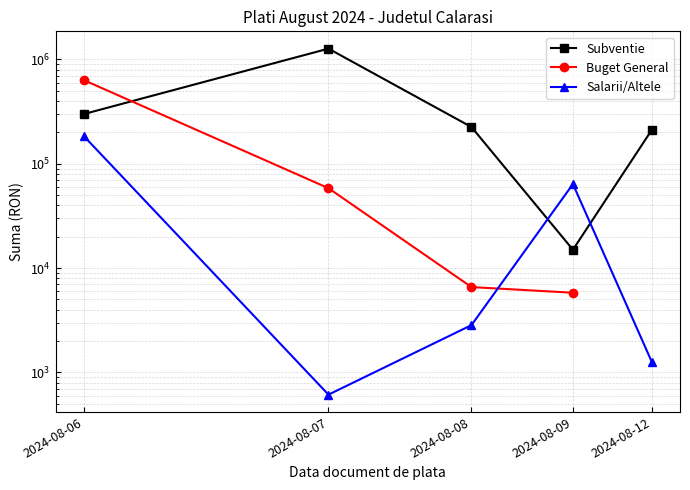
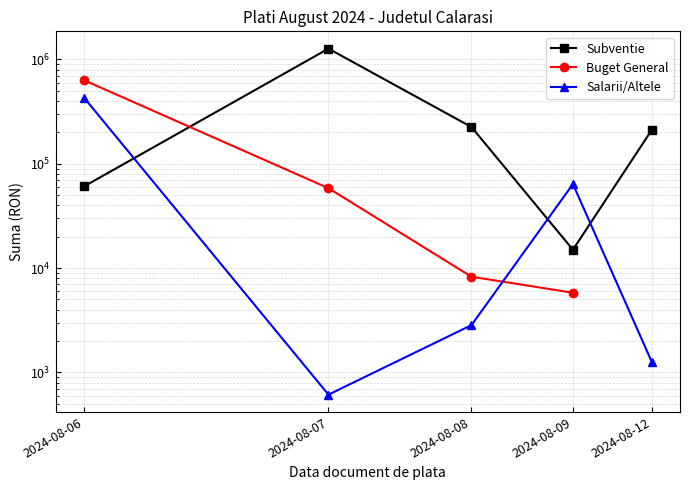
  {
    "Subventie": {
-     "2024-08-06": 300000,
+     "2024-08-06": 60000,
      "2024-08-07": 1300000,
      "2024-08-08": 230000,
      "2024-08-09": 15000,
      "2024-08-12": 210000
    },
    "Buget General": {
      "2024-08-06": 600000,
      "2024-08-07": 60000,
-     "2024-08-08": 7000,
+     "2024-08-08": 8000,
      "2024-08-09": 6000
    },
    "Salarii/Altele": {
-     "2024-08-06": 180000,
+     "2024-08-06": 430000,
      "2024-08-07": 600,
      "2024-08-08": 2800,
      "2024-08-09": 60000,
      "2024-08-12": 1300
    }
  }
